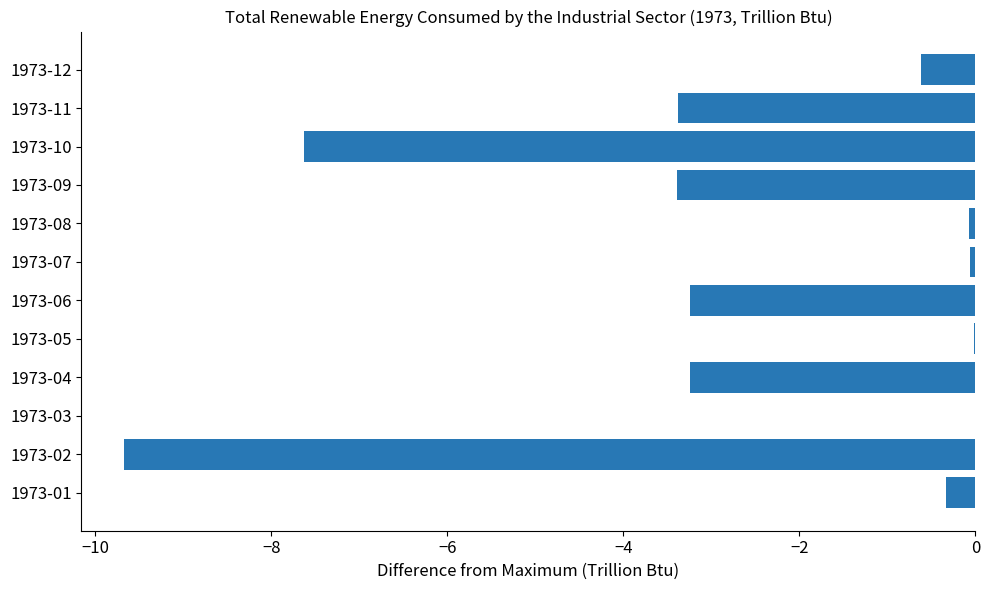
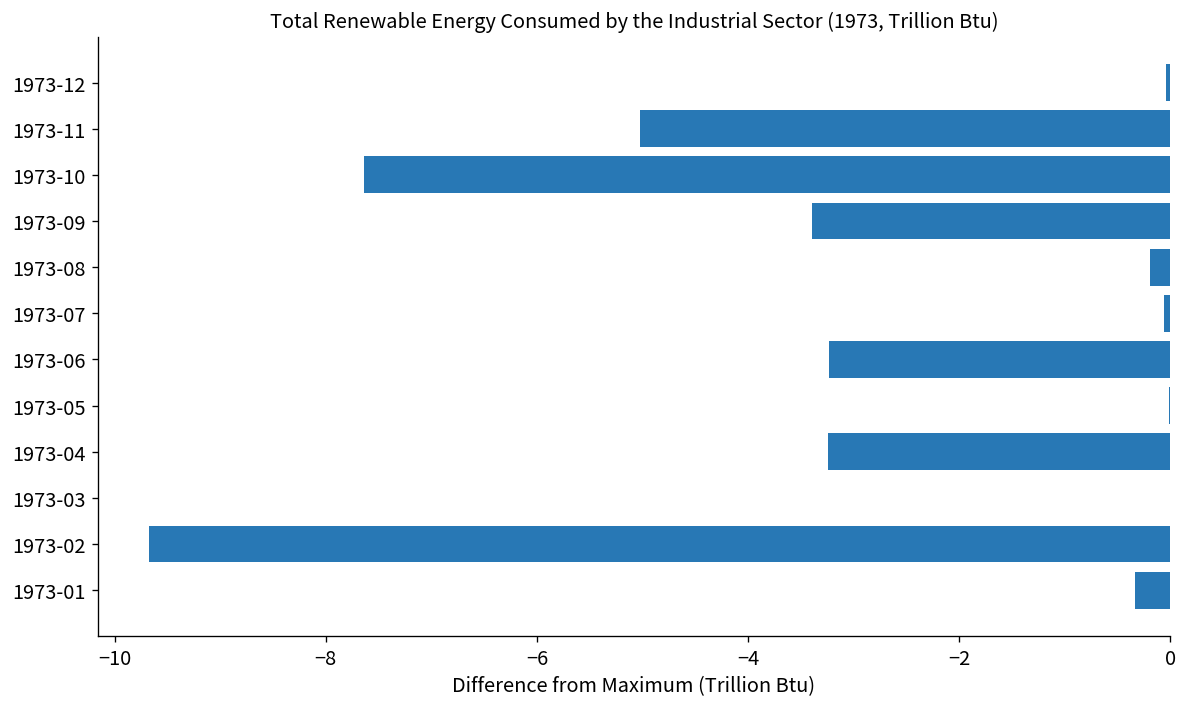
  {
-   "1973-12": -0.6,
-   "1973-11": -3.4,
+   "1973-12": 0.0,
+   "1973-11": -5.0,
    "1973-10": -7.6,
    "1973-09": -3.4,
-   "1973-08": -0.1,
+   "1973-08": -0.2,
    "1973-07": -0.1,
    "1973-06": -3.2,
    "1973-04": -3.2,
    "1973-03": 0.0,
    "1973-02": -9.7,
    "1973-01": -0.3
  }
